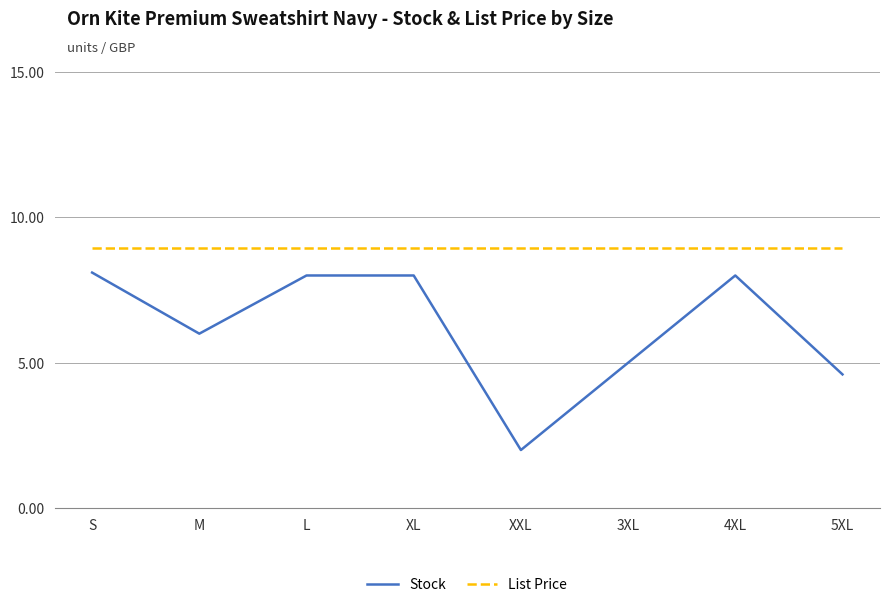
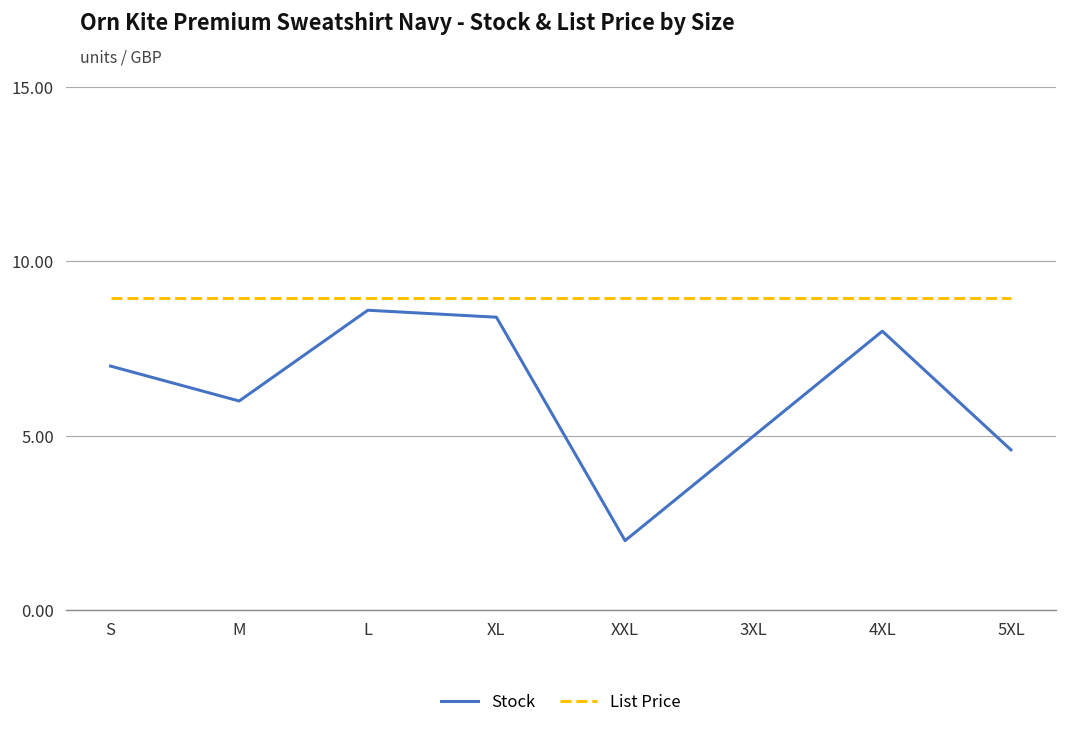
  {
    "Stock": {
-     "S": 8.1,
+     "S": 7.0,
      "M": 6.0,
-     "L": 8.0,
-     "XL": 8.0,
+     "L": 8.6,
+     "XL": 8.4,
      "XXL": 2.0,
      "3XL": 5.0,
      "4XL": 8.0,
      "5XL": 4.6
    },
    "List Price": {
      "S": 9.0,
      "M": 9.0,
      "L": 9.0,
      "XL": 9.0,
      "XXL": 9.0,
      "3XL": 9.0,
      "4XL": 9.0,
      "5XL": 9.0
    }
  }
